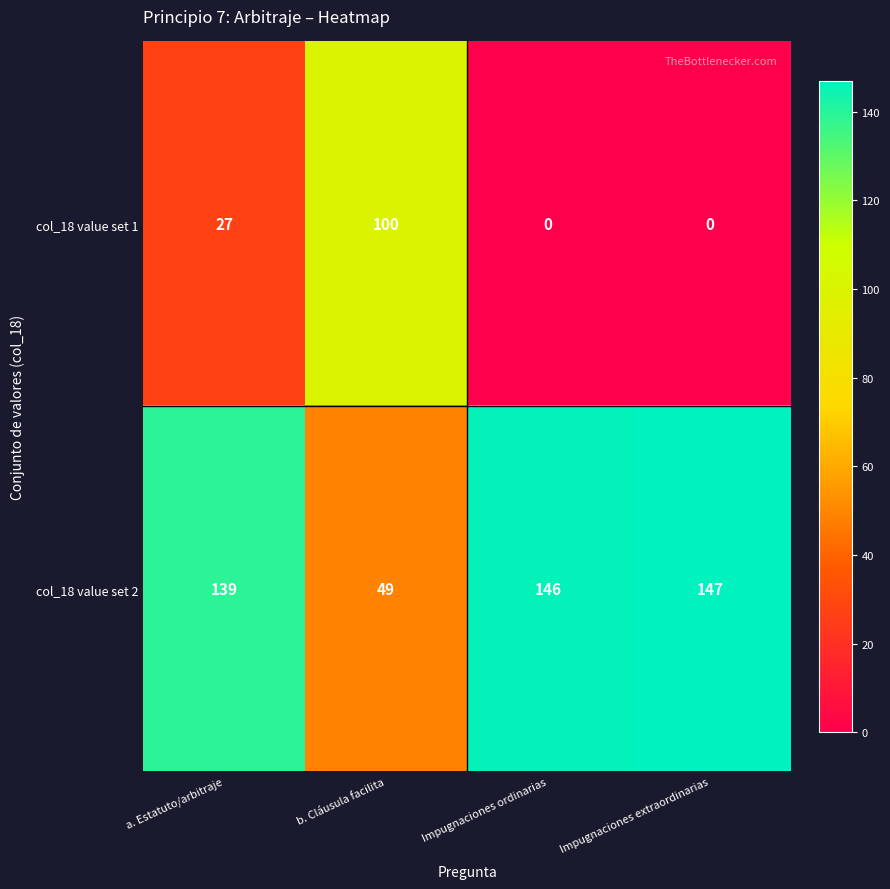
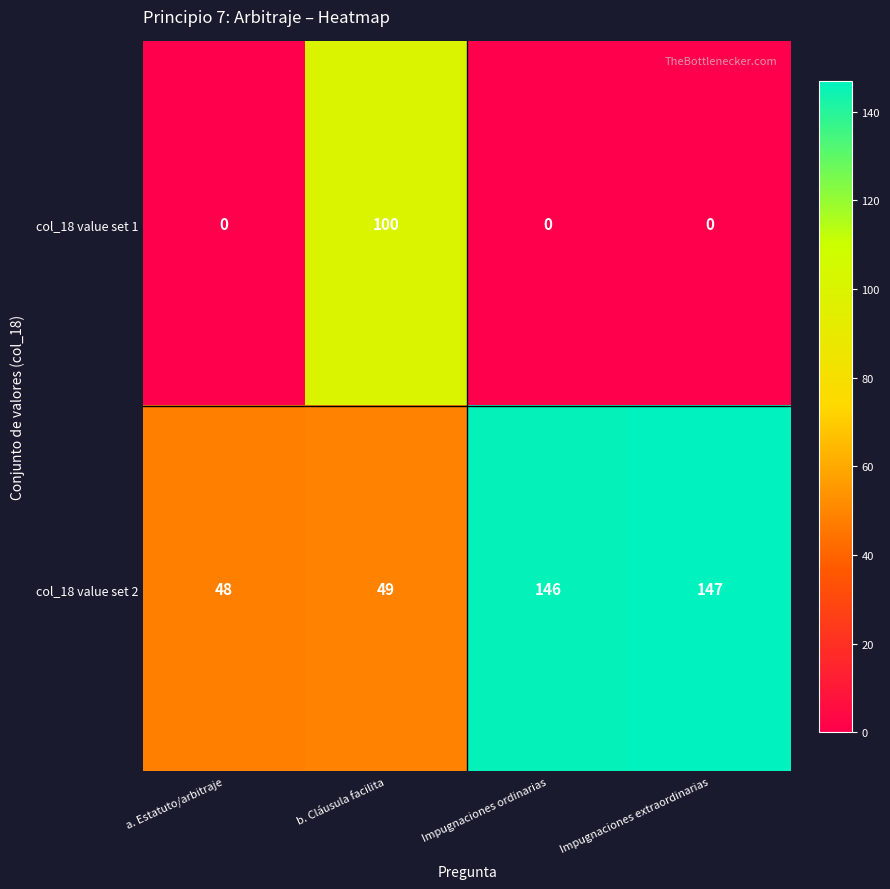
  {
    "col_18 value set 1": {
-     "a. Estatuto/arbitraje": 27,
+     "a. Estatuto/arbitraje": 0,
      "b. Cláusula facilita": 100,
      "Impugnaciones ordinarias": 0
    },
    "col_18 value set 2": {
-     "a. Estatuto/arbitraje": 139,
+     "a. Estatuto/arbitraje": 48,
      "b. Cláusula facilita": 49,
      "Impugnaciones ordinarias": 146,
      "Impugnaciones extraordinarias": 147
    }
  }
